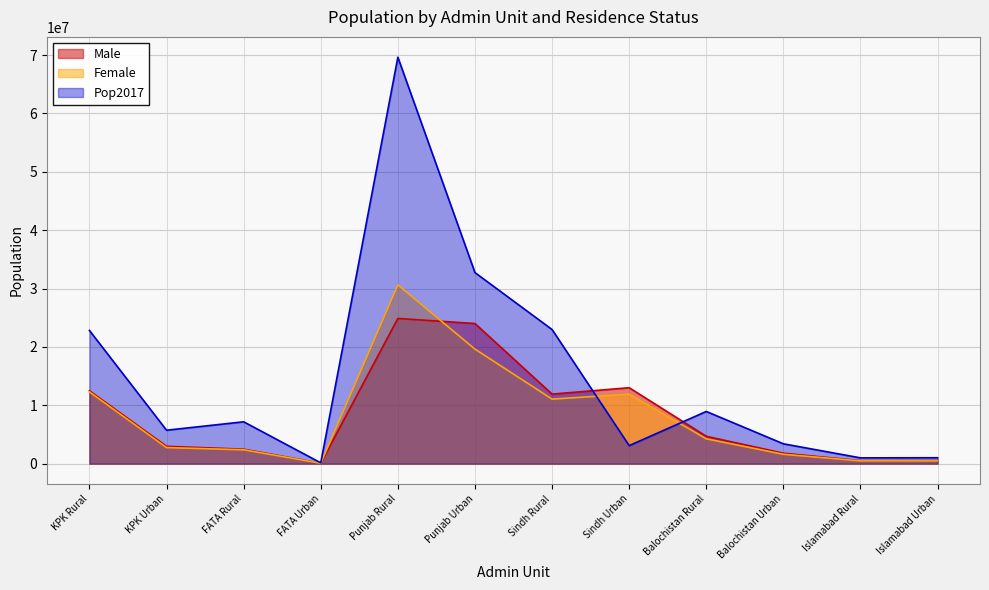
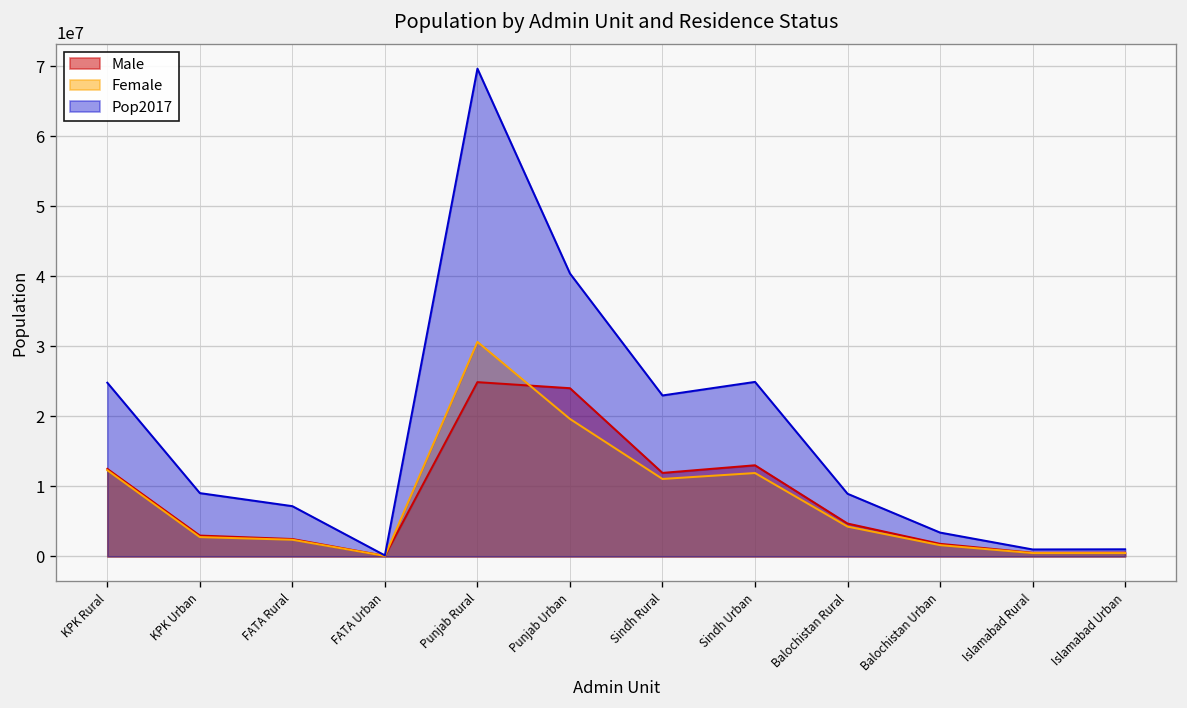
  {
    "Male": {
      "Punjab Rural": 25000000,
      "Punjab Urban": 24000000,
      "Sindh Rural": 12000000,
      "Sindh Urban": 13000000
    },
    "Female": {
      "Punjab Rural": 31000000,
      "Punjab Urban": 20000000,
      "Sindh Rural": 11000000,
      "Sindh Urban": 12000000
    },
    "Pop2017": {
-     "KPK Rural": 23000000,
-     "KPK Urban": 6000000,
+     "KPK Rural": 25000000,
+     "KPK Urban": 9000000,
      "FATA Rural": 7000000,
      "Punjab Rural": 70000000,
-     "Punjab Urban": 33000000,
+     "Punjab Urban": 40000000,
      "Sindh Rural": 23000000,
-     "Sindh Urban": 3000000,
+     "Sindh Urban": 25000000,
      "Balochistan Rural": 9000000,
      "Balochistan Urban": 3000000,
      "Islamabad Rural": 1000000,
      "Islamabad Urban": 1000000
    }
  }
